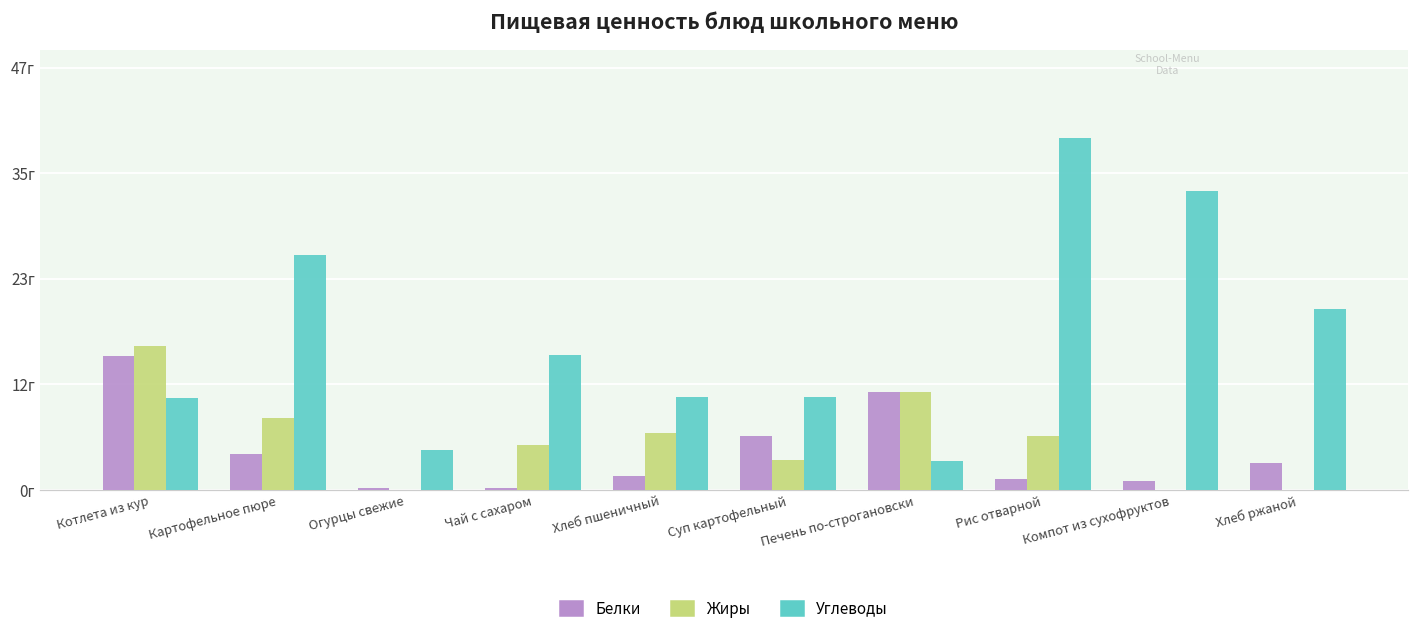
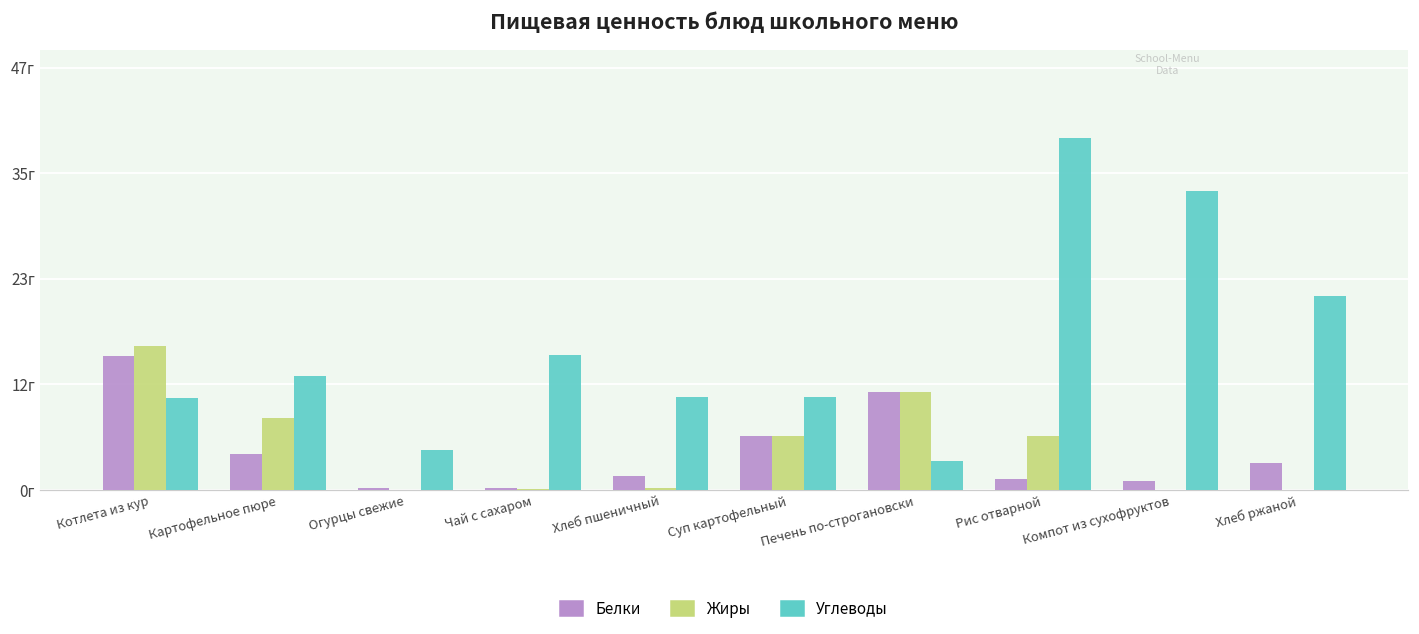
  {
    "Белки": {
      "Котлета из кур": "15г",
      "Картофельное пюре": "4г",
      "Хлеб пшеничный": "2г",
      "Суп картофельный": "6г",
      "Печень по-строгановски": "11г",
      "Рис отварной": "1г",
      "Компот из сухофруктов": "1г",
      "Хлеб ржаной": "3г"
    },
    "Жиры": {
      "Котлета из кур": "16г",
      "Картофельное пюре": "8г",
      "Огурцы свежие": "0г",
-     "Чай с сахаром": "5г",
-     "Хлеб пшеничный": "6г",
-     "Суп картофельный": "3г",
+     "Чай с сахаром": "0г",
+     "Хлеб пшеничный": "0г",
+     "Суп картофельный": "6г",
      "Печень по-строгановски": "11г",
      "Рис отварной": "6г",
      "Компот из сухофруктов": "0г",
      "Хлеб ржаной": "0г"
    },
    "Углеводы": {
      "Котлета из кур": "10г",
-     "Картофельное пюре": "26г",
+     "Картофельное пюре": "13г",
      "Огурцы свежие": "4г",
      "Чай с сахаром": "15г",
      "Хлеб пшеничный": "10г",
      "Суп картофельный": "10г",
      "Печень по-строгановски": "3г",
      "Рис отварной": "39г",
      "Компот из сухофруктов": "33г",
-     "Хлеб ржаной": "20г"
+     "Хлеб ржаной": "22г"
    }
  }
